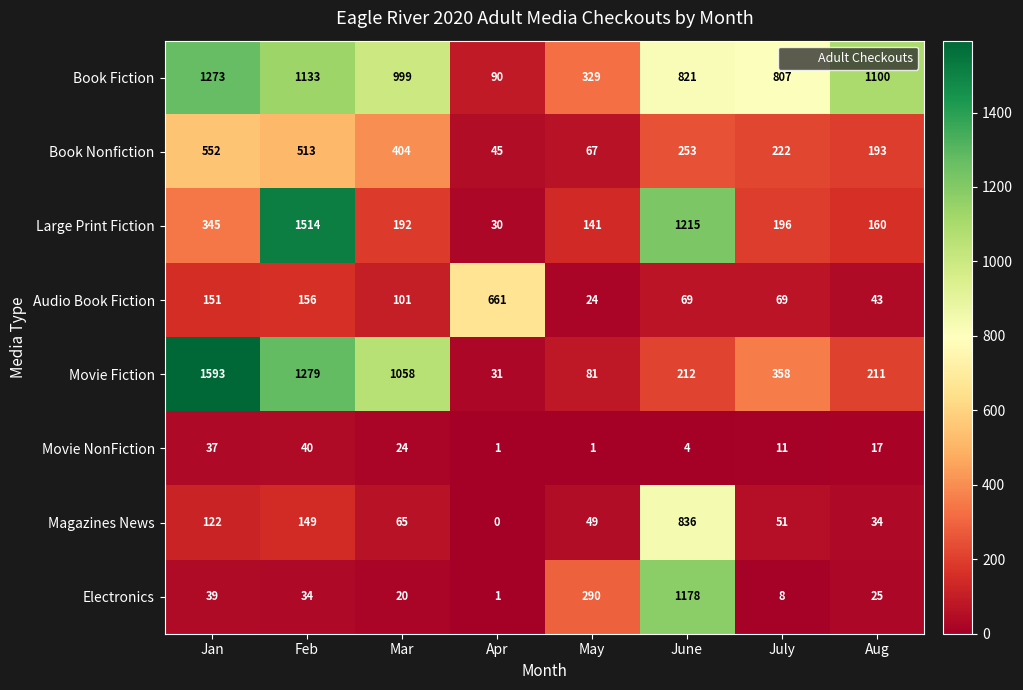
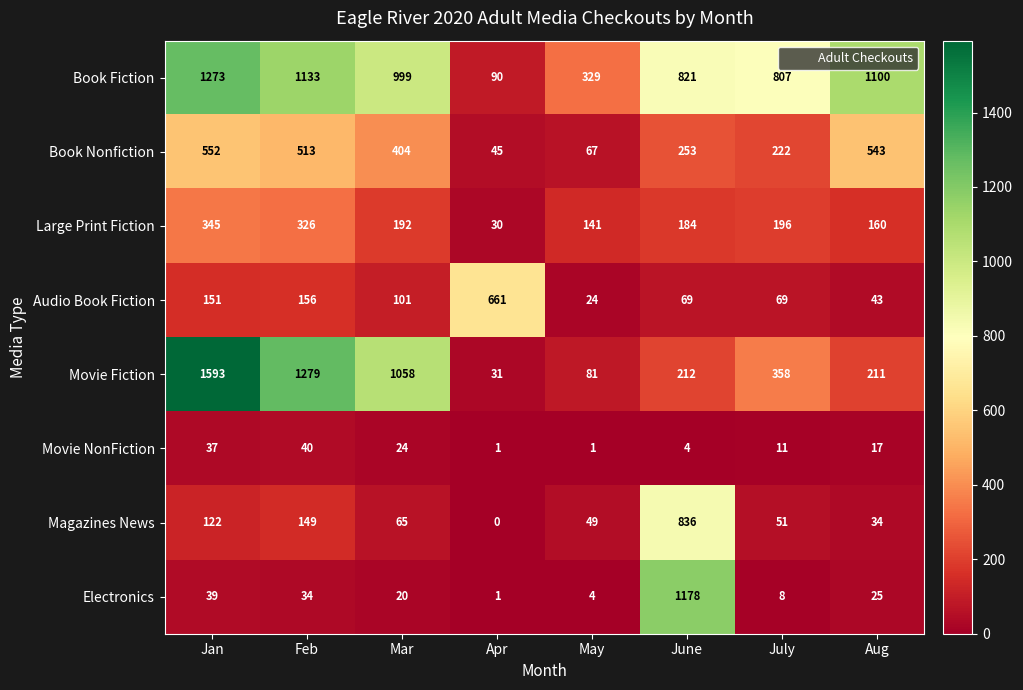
  {
    "Book Fiction": {
      "Jan": 1273,
      "Feb": 1133,
      "Mar": 999,
      "Apr": 90,
      "May": 329,
      "June": 821,
      "July": 807,
      "Aug": 1100
    },
    "Book Nonfiction": {
      "Jan": 552,
      "Feb": 513,
      "Mar": 404,
      "Apr": 45,
      "May": 67,
      "June": 253,
      "July": 222,
-     "Aug": 193
+     "Aug": 543
    },
    "Large Print Fiction": {
      "Jan": 345,
-     "Feb": 1514,
+     "Feb": 326,
      "Mar": 192,
      "Apr": 30,
      "May": 141,
-     "June": 1215,
+     "June": 184,
      "July": 196,
      "Aug": 160
    },
    "Audio Book Fiction": {
      "Jan": 151,
      "Feb": 156,
      "Mar": 101,
      "Apr": 661,
      "May": 24,
      "June": 69,
      "July": 69,
      "Aug": 43
    },
    "Movie Fiction": {
      "Jan": 1593,
      "Feb": 1279,
      "Mar": 1058,
      "Apr": 31,
      "May": 81,
      "June": 212,
      "July": 358,
      "Aug": 211
    },
    "Movie NonFiction": {
      "Jan": 37,
      "Feb": 40,
      "Mar": 24,
      "Apr": 1,
      "May": 1,
      "June": 4,
      "July": 11,
      "Aug": 17
    },
    "Magazines News": {
      "Jan": 122,
      "Feb": 149,
      "Mar": 65,
      "Apr": 0,
      "May": 49,
      "June": 836,
      "July": 51,
      "Aug": 34
    },
    "Electronics": {
      "Jan": 39,
      "Feb": 34,
      "Mar": 20,
      "Apr": 1,
-     "May": 290,
+     "May": 4,
      "June": 1178,
      "July": 8,
      "Aug": 25
    }
  }
